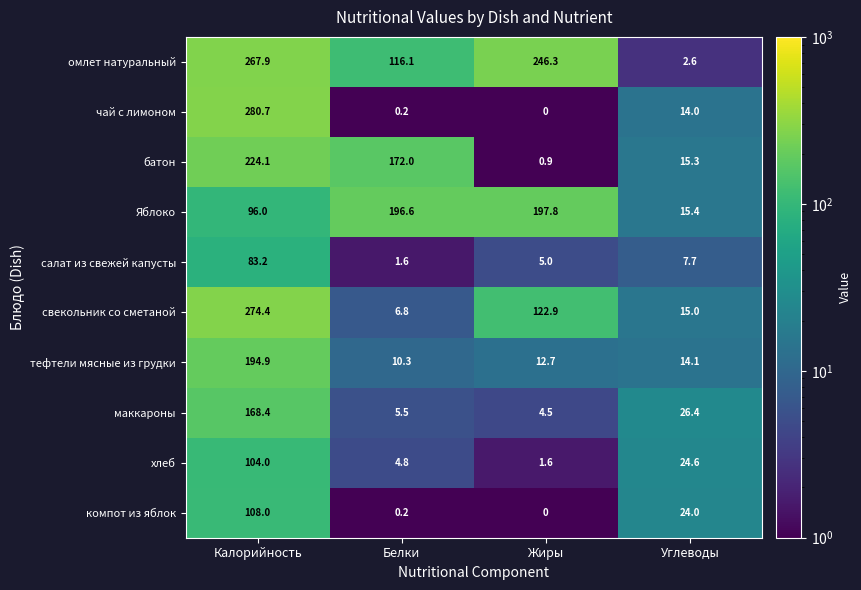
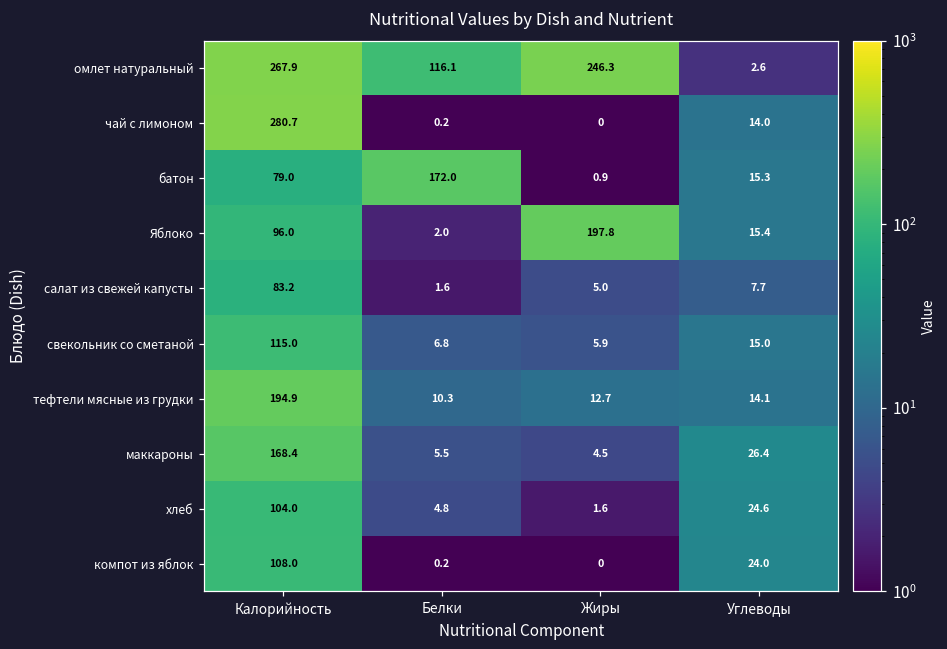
  {
    "омлет натуральный": {
      "Калорийность": 267.9,
      "Белки": 116.1,
      "Жиры": 246.3,
      "Углеводы": 2.6
    },
    "чай с лимоном": {
      "Калорийность": 280.7,
      "Белки": 0.2,
      "Жиры": 0,
      "Углеводы": 14.0
    },
    "батон": {
-     "Калорийность": 224.1,
+     "Калорийность": 79.0,
      "Белки": 172.0,
      "Жиры": 0.9,
      "Углеводы": 15.3
    },
    "Яблоко": {
      "Калорийность": 96.0,
-     "Белки": 196.6,
+     "Белки": 2.0,
      "Жиры": 197.8,
      "Углеводы": 15.4
    },
    "салат из свежей капусты": {
      "Калорийность": 83.2,
      "Белки": 1.6,
      "Жиры": 5.0,
      "Углеводы": 7.7
    },
    "свекольник со сметаной": {
-     "Калорийность": 274.4,
+     "Калорийность": 115.0,
      "Белки": 6.8,
-     "Жиры": 122.9,
+     "Жиры": 5.9,
      "Углеводы": 15.0
    },
    "тефтели мясные из грудки": {
      "Калорийность": 194.9,
      "Белки": 10.3,
      "Жиры": 12.7,
      "Углеводы": 14.1
    },
    "маккароны": {
      "Калорийность": 168.4,
      "Белки": 5.5,
      "Жиры": 4.5,
      "Углеводы": 26.4
    },
    "хлеб": {
      "Калорийность": 104.0,
      "Белки": 4.8,
      "Жиры": 1.6,
      "Углеводы": 24.6
    },
    "компот из яблок": {
      "Калорийность": 108.0,
      "Белки": 0.2,
      "Жиры": 0,
      "Углеводы": 24.0
    }
  }
